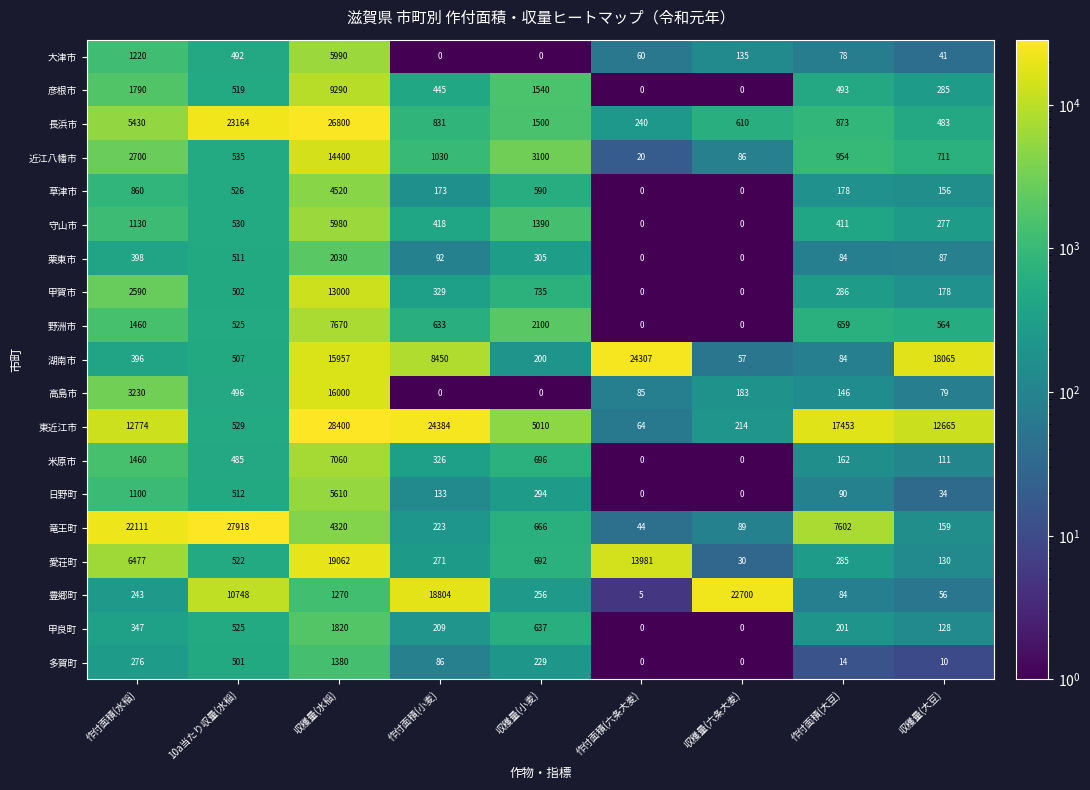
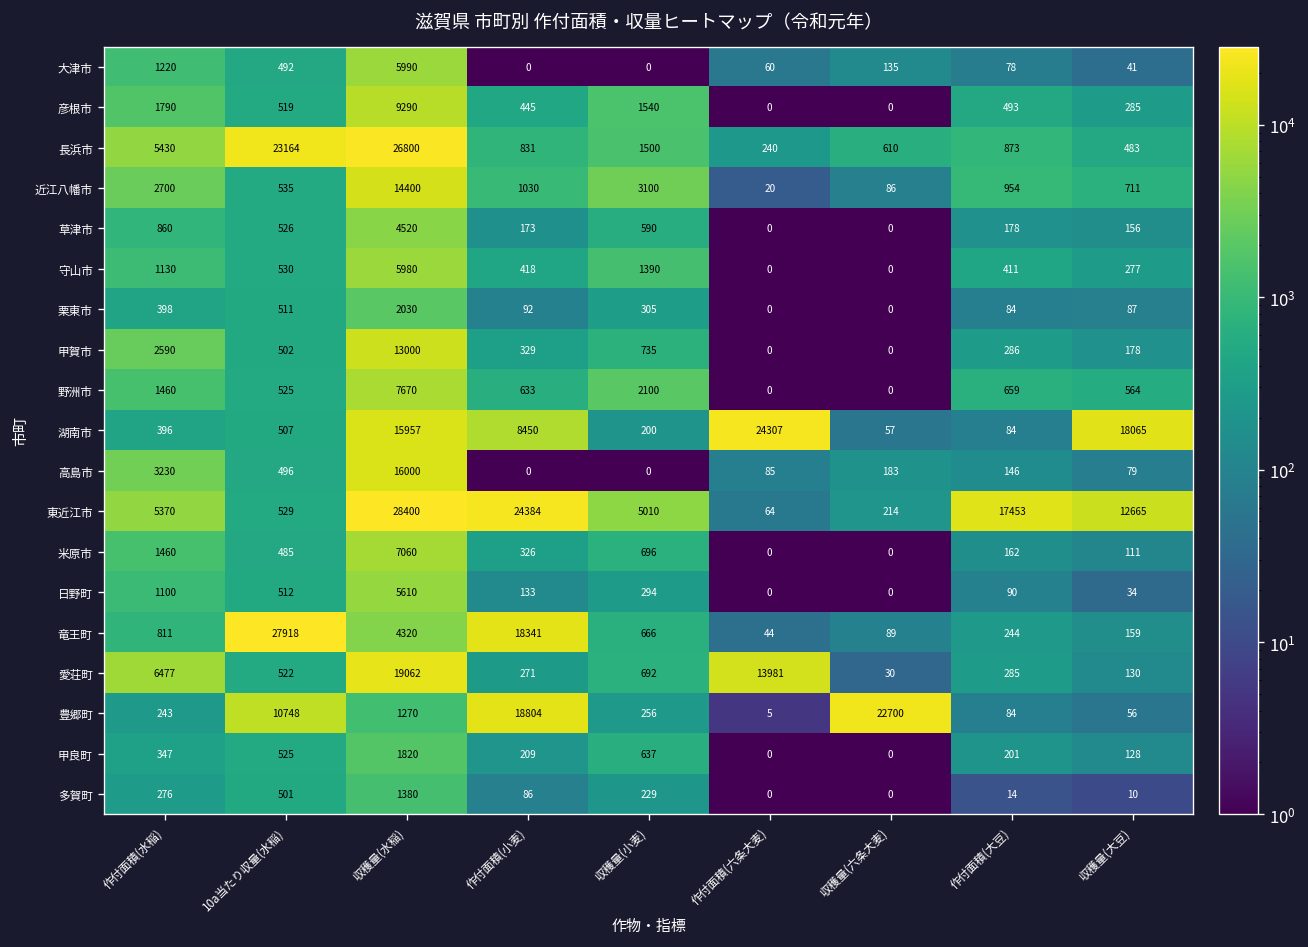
  {
    "大津市": {
      "作付面積(水稲)": 1220,
      "10a当たり収量(水稲)": 492,
      "収穫量(水稲)": 5990,
      "作付面積(小麦)": 0,
      "収穫量(小麦)": 0,
      "作付面積(六条大麦)": 60,
      "収穫量(六条大麦)": 135,
      "作付面積(大豆)": 78,
      "収穫量(大豆)": 41
    },
    "彦根市": {
      "作付面積(水稲)": 1790,
      "10a当たり収量(水稲)": 519,
      "収穫量(水稲)": 9290,
      "作付面積(小麦)": 445,
      "収穫量(小麦)": 1540,
      "作付面積(六条大麦)": 0,
      "収穫量(六条大麦)": 0,
      "作付面積(大豆)": 493,
      "収穫量(大豆)": 285
    },
    "長浜市": {
      "作付面積(水稲)": 5430,
      "10a当たり収量(水稲)": 23164,
      "収穫量(水稲)": 26800,
      "作付面積(小麦)": 831,
      "収穫量(小麦)": 1500,
      "作付面積(六条大麦)": 240,
      "収穫量(六条大麦)": 610,
      "作付面積(大豆)": 873,
      "収穫量(大豆)": 483
    },
    "近江八幡市": {
      "作付面積(水稲)": 2700,
      "10a当たり収量(水稲)": 535,
      "収穫量(水稲)": 14400,
      "作付面積(小麦)": 1030,
      "収穫量(小麦)": 3100,
      "作付面積(六条大麦)": 20,
      "収穫量(六条大麦)": 86,
      "作付面積(大豆)": 954,
      "収穫量(大豆)": 711
    },
    "草津市": {
      "作付面積(水稲)": 860,
      "10a当たり収量(水稲)": 526,
      "収穫量(水稲)": 4520,
      "作付面積(小麦)": 173,
      "収穫量(小麦)": 590,
      "作付面積(六条大麦)": 0,
      "収穫量(六条大麦)": 0,
      "作付面積(大豆)": 178,
      "収穫量(大豆)": 156
    },
    "守山市": {
      "作付面積(水稲)": 1130,
      "10a当たり収量(水稲)": 530,
      "収穫量(水稲)": 5980,
      "作付面積(小麦)": 418,
      "収穫量(小麦)": 1390,
      "作付面積(六条大麦)": 0,
      "収穫量(六条大麦)": 0,
      "作付面積(大豆)": 411,
      "収穫量(大豆)": 277
    },
    "栗東市": {
      "作付面積(水稲)": 398,
      "10a当たり収量(水稲)": 511,
      "収穫量(水稲)": 2030,
      "作付面積(小麦)": 92,
      "収穫量(小麦)": 305,
      "作付面積(六条大麦)": 0,
      "収穫量(六条大麦)": 0,
      "作付面積(大豆)": 84,
      "収穫量(大豆)": 87
    },
    "甲賀市": {
      "作付面積(水稲)": 2590,
      "10a当たり収量(水稲)": 502,
      "収穫量(水稲)": 13000,
      "作付面積(小麦)": 329,
      "収穫量(小麦)": 735,
      "作付面積(六条大麦)": 0,
      "収穫量(六条大麦)": 0,
      "作付面積(大豆)": 286,
      "収穫量(大豆)": 178
    },
    "野洲市": {
      "作付面積(水稲)": 1460,
      "10a当たり収量(水稲)": 525,
      "収穫量(水稲)": 7670,
      "作付面積(小麦)": 633,
      "収穫量(小麦)": 2100,
      "作付面積(六条大麦)": 0,
      "収穫量(六条大麦)": 0,
      "作付面積(大豆)": 659,
      "収穫量(大豆)": 564
    },
    "湖南市": {
      "作付面積(水稲)": 396,
      "10a当たり収量(水稲)": 507,
      "収穫量(水稲)": 15957,
      "作付面積(小麦)": 8450,
      "収穫量(小麦)": 200,
      "作付面積(六条大麦)": 24307,
      "収穫量(六条大麦)": 57,
      "作付面積(大豆)": 84,
      "収穫量(大豆)": 18065
    },
    "高島市": {
      "作付面積(水稲)": 3230,
      "10a当たり収量(水稲)": 496,
      "収穫量(水稲)": 16000,
      "作付面積(小麦)": 0,
      "収穫量(小麦)": 0,
      "作付面積(六条大麦)": 85,
      "収穫量(六条大麦)": 183,
      "作付面積(大豆)": 146,
      "収穫量(大豆)": 79
    },
    "東近江市": {
-     "作付面積(水稲)": 12774,
+     "作付面積(水稲)": 5370,
      "10a当たり収量(水稲)": 529,
      "収穫量(水稲)": 28400,
      "作付面積(小麦)": 24384,
      "収穫量(小麦)": 5010,
      "作付面積(六条大麦)": 64,
      "収穫量(六条大麦)": 214,
      "作付面積(大豆)": 17453,
      "収穫量(大豆)": 12665
    },
    "米原市": {
      "作付面積(水稲)": 1460,
      "10a当たり収量(水稲)": 485,
      "収穫量(水稲)": 7060,
      "作付面積(小麦)": 326,
      "収穫量(小麦)": 696,
      "作付面積(六条大麦)": 0,
      "収穫量(六条大麦)": 0,
      "作付面積(大豆)": 162,
      "収穫量(大豆)": 111
    },
    "日野町": {
      "作付面積(水稲)": 1100,
      "10a当たり収量(水稲)": 512,
      "収穫量(水稲)": 5610,
      "作付面積(小麦)": 133,
      "収穫量(小麦)": 294,
      "作付面積(六条大麦)": 0,
      "収穫量(六条大麦)": 0,
      "作付面積(大豆)": 90,
      "収穫量(大豆)": 34
    },
    "竜王町": {
-     "作付面積(水稲)": 22111,
+     "作付面積(水稲)": 811,
      "10a当たり収量(水稲)": 27918,
      "収穫量(水稲)": 4320,
-     "作付面積(小麦)": 223,
+     "作付面積(小麦)": 18341,
      "収穫量(小麦)": 666,
      "作付面積(六条大麦)": 44,
      "収穫量(六条大麦)": 89,
-     "作付面積(大豆)": 7602,
+     "作付面積(大豆)": 244,
      "収穫量(大豆)": 159
    },
    "愛荘町": {
      "作付面積(水稲)": 6477,
      "10a当たり収量(水稲)": 522,
      "収穫量(水稲)": 19062,
      "作付面積(小麦)": 271,
      "収穫量(小麦)": 692,
      "作付面積(六条大麦)": 13981,
      "収穫量(六条大麦)": 30,
      "作付面積(大豆)": 285,
      "収穫量(大豆)": 130
    },
    "豊郷町": {
      "作付面積(水稲)": 243,
      "10a当たり収量(水稲)": 10748,
      "収穫量(水稲)": 1270,
      "作付面積(小麦)": 18804,
      "収穫量(小麦)": 256,
      "作付面積(六条大麦)": 5,
      "収穫量(六条大麦)": 22700,
      "作付面積(大豆)": 84,
      "収穫量(大豆)": 56
    },
    "甲良町": {
      "作付面積(水稲)": 347,
      "10a当たり収量(水稲)": 525,
      "収穫量(水稲)": 1820,
      "作付面積(小麦)": 209,
      "収穫量(小麦)": 637,
      "作付面積(六条大麦)": 0,
      "収穫量(六条大麦)": 0,
      "作付面積(大豆)": 201,
      "収穫量(大豆)": 128
    },
    "多賀町": {
      "作付面積(水稲)": 276,
      "10a当たり収量(水稲)": 501,
      "収穫量(水稲)": 1380,
      "作付面積(小麦)": 86,
      "収穫量(小麦)": 229,
      "作付面積(六条大麦)": 0,
      "収穫量(六条大麦)": 0,
      "作付面積(大豆)": 14,
      "収穫量(大豆)": 10
    }
  }
